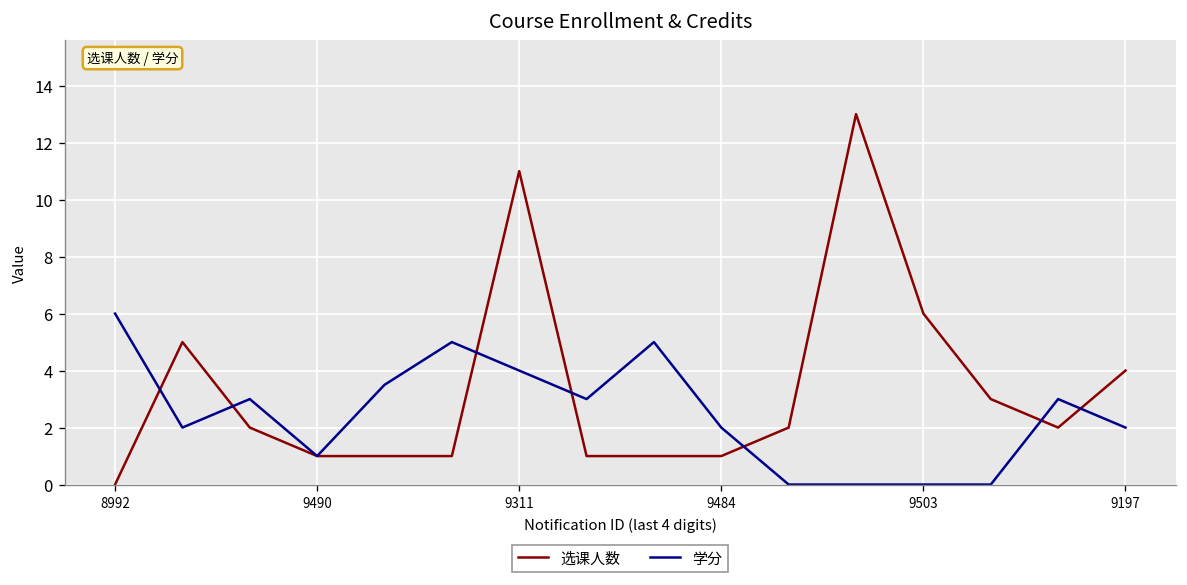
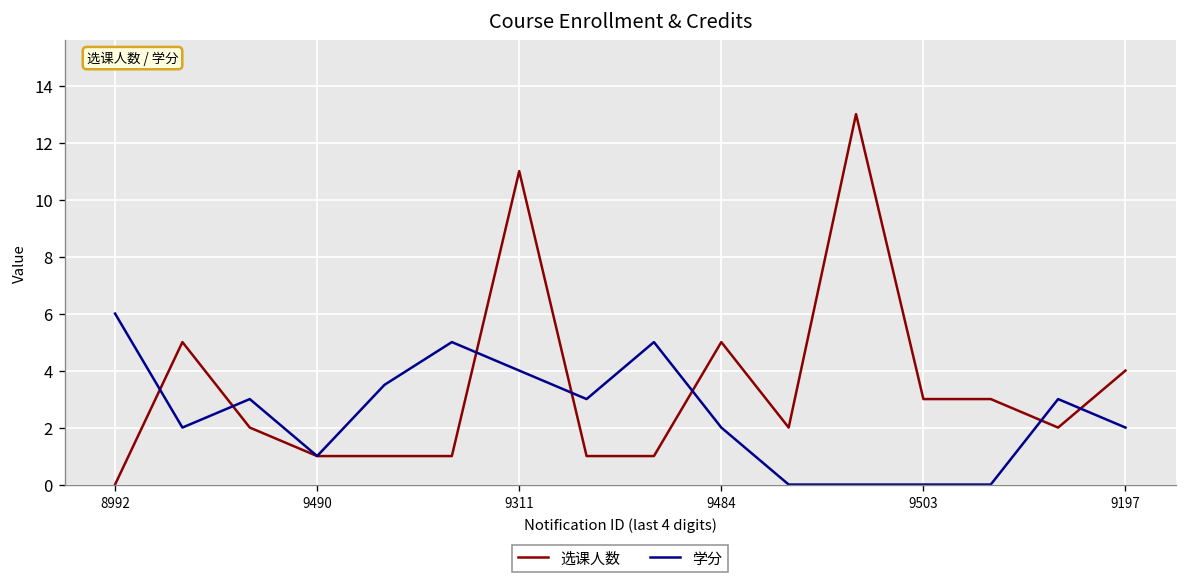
  {
    "选课人数": {
      "8992": 0,
      "9311": 11,
-     "9484": 1,
-     "9503": 6,
+     "9484": 5,
+     "9503": 3,
      "9197": 4
    },
    "学分": {
      "8992": 6,
      "9311": 4,
      "9484": 2,
      "9503": 0,
      "9197": 2
    }
  }
